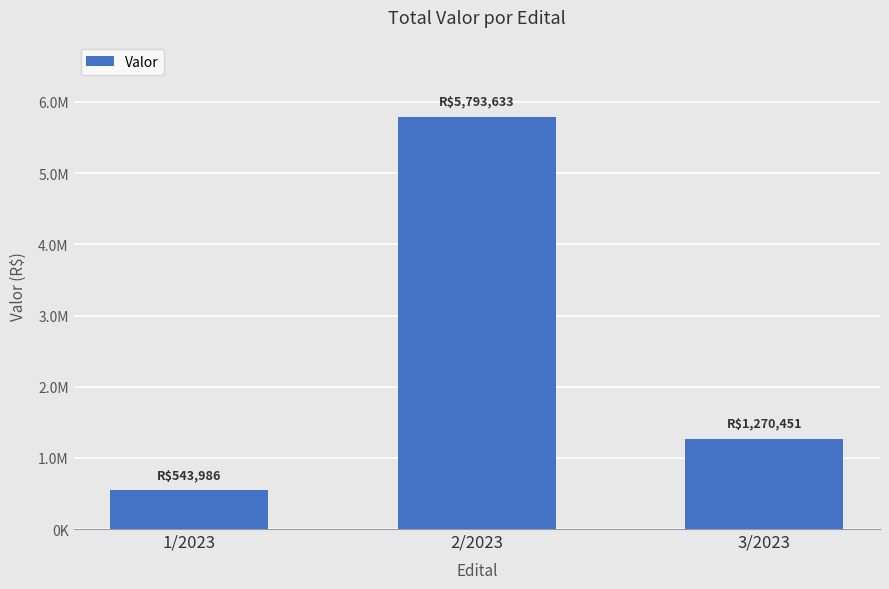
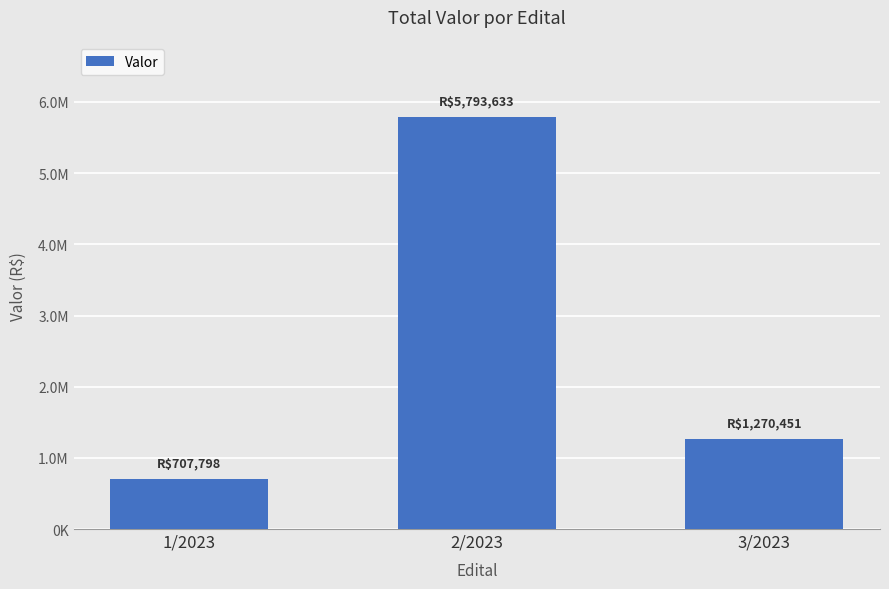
  {
-   "1/2023": "$543,986",
+   "1/2023": "$707,798",
    "2/2023": "$5,793,633",
    "3/2023": "$1,270,451"
  }
